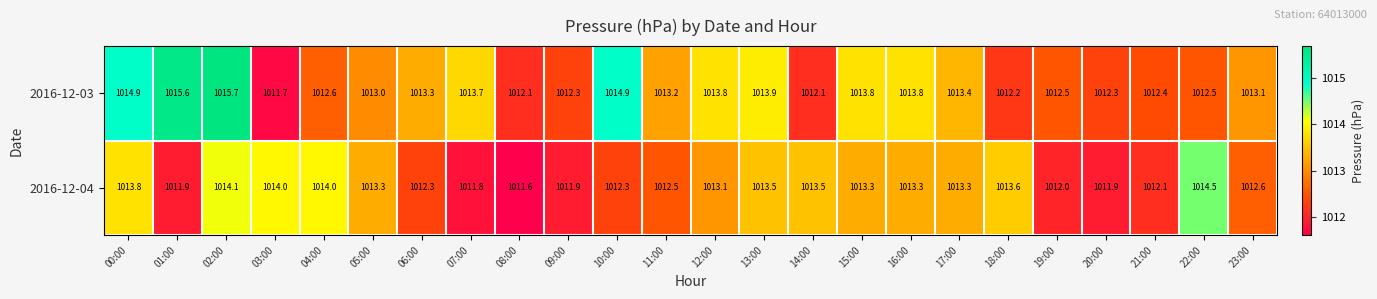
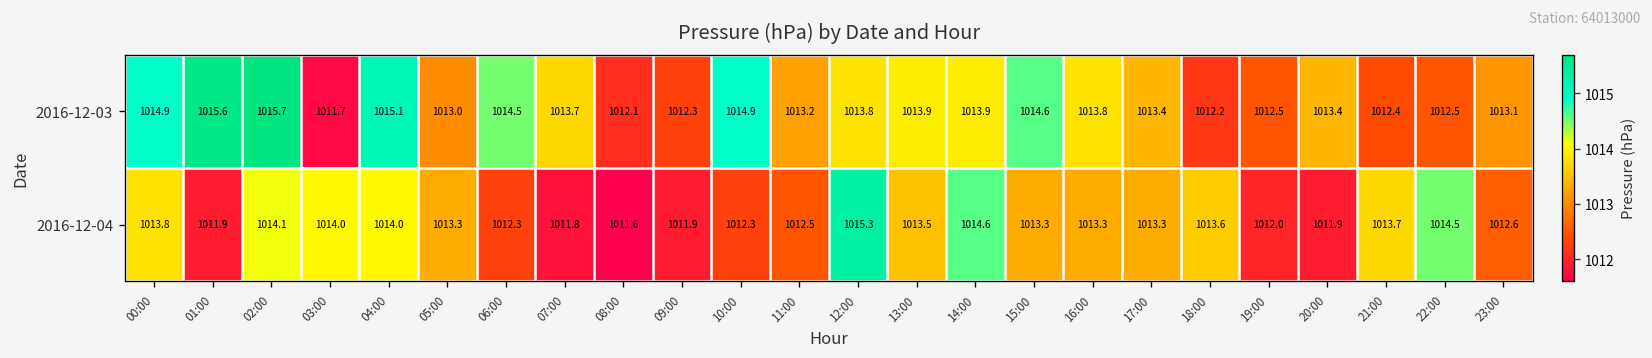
  {
    "2016-12-03": {
      "00:00": 1014.9,
      "01:00": 1015.6,
      "02:00": 1015.7,
      "03:00": 1011.7,
-     "04:00": 1012.6,
+     "04:00": 1015.1,
      "05:00": 1013.0,
-     "06:00": 1013.3,
+     "06:00": 1014.5,
      "07:00": 1013.7,
      "08:00": 1012.1,
      "09:00": 1012.3,
      "10:00": 1014.9,
      "11:00": 1013.2,
      "12:00": 1013.8,
      "13:00": 1013.9,
-     "14:00": 1012.1,
-     "15:00": 1013.8,
+     "14:00": 1013.9,
+     "15:00": 1014.6,
      "16:00": 1013.8,
      "17:00": 1013.4,
      "18:00": 1012.2,
      "19:00": 1012.5,
-     "20:00": 1012.3,
+     "20:00": 1013.4,
      "21:00": 1012.4,
      "22:00": 1012.5,
      "23:00": 1013.1
    },
    "2016-12-04": {
      "00:00": 1013.8,
      "01:00": 1011.9,
      "02:00": 1014.1,
      "03:00": 1014.0,
      "04:00": 1014.0,
      "05:00": 1013.3,
      "06:00": 1012.3,
      "07:00": 1011.8,
      "08:00": 1011.6,
      "09:00": 1011.9,
      "10:00": 1012.3,
      "11:00": 1012.5,
-     "12:00": 1013.1,
+     "12:00": 1015.3,
      "13:00": 1013.5,
-     "14:00": 1013.5,
+     "14:00": 1014.6,
      "15:00": 1013.3,
      "16:00": 1013.3,
      "17:00": 1013.3,
      "18:00": 1013.6,
      "19:00": 1012.0,
      "20:00": 1011.9,
-     "21:00": 1012.1,
+     "21:00": 1013.7,
      "22:00": 1014.5,
      "23:00": 1012.6
    }
  }
